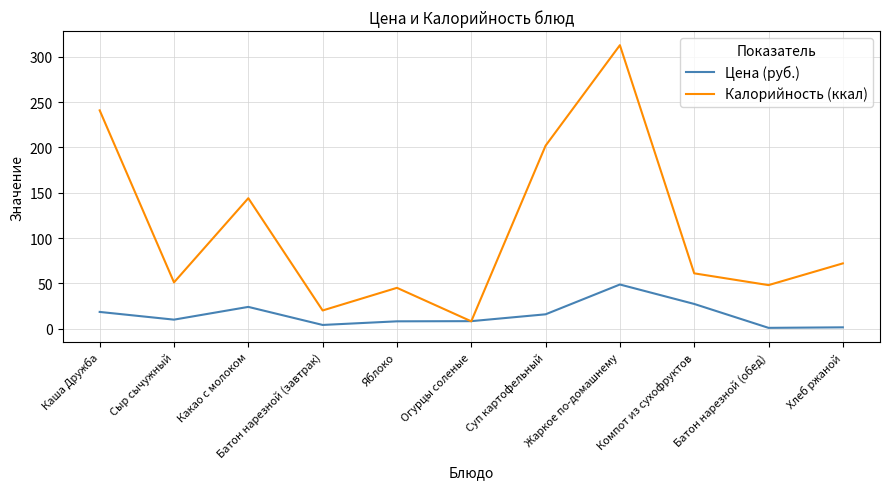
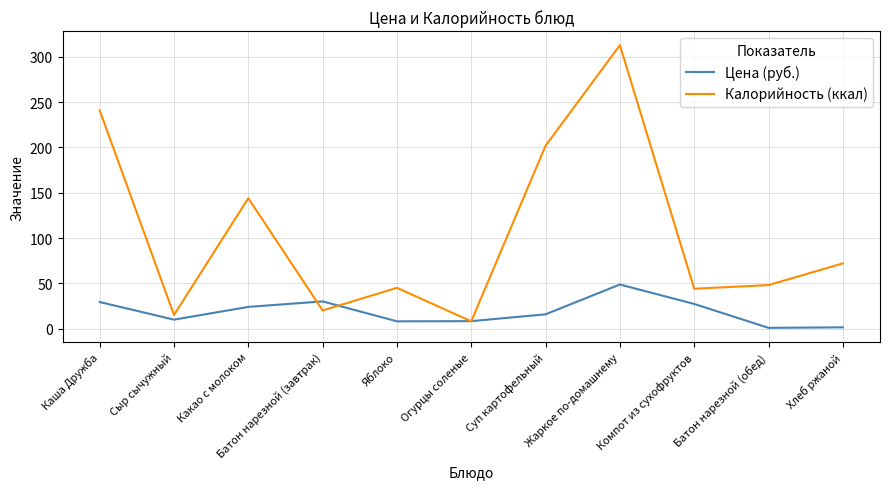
  {
    "Цена (руб.)": {
-     "Каша Дружба": 20,
+     "Каша Дружба": 30,
      "Сыр сычужный": 10,
      "Какао с молоком": 20,
-     "Батон нарезной (завтрак)": 0,
+     "Батон нарезной (завтрак)": 30,
      "Яблоко": 10,
      "Суп картофельный": 20,
      "Жаркое по-домашнему": 50,
      "Компот из сухофруктов": 30,
      "Батон нарезной (обед)": 0,
      "Хлеб ржаной": 0
    },
    "Калорийность (ккал)": {
      "Каша Дружба": 240,
-     "Сыр сычужный": 50,
+     "Сыр сычужный": 20,
      "Какао с молоком": 140,
      "Батон нарезной (завтрак)": 20,
      "Яблоко": 50,
      "Суп картофельный": 200,
      "Жаркое по-домашнему": 310,
-     "Компот из сухофруктов": 60,
+     "Компот из сухофруктов": 40,
      "Батон нарезной (обед)": 50,
      "Хлеб ржаной": 70
    }
  }
